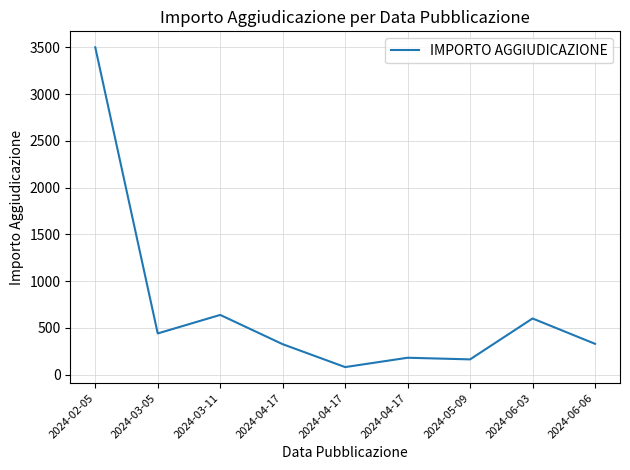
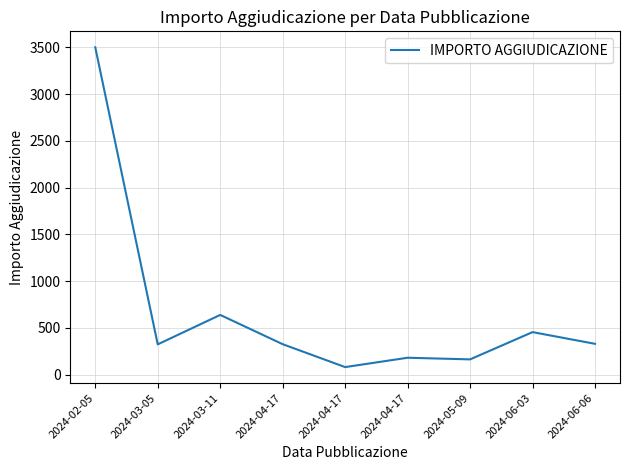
  {
    "2024-02-05": 3500,
-   "2024-03-05": 400,
+   "2024-03-05": 300,
    "2024-03-11": 600,
    "2024-05-09": 200,
-   "2024-06-03": 600,
+   "2024-06-03": 500,
    "2024-06-06": 300
  }
